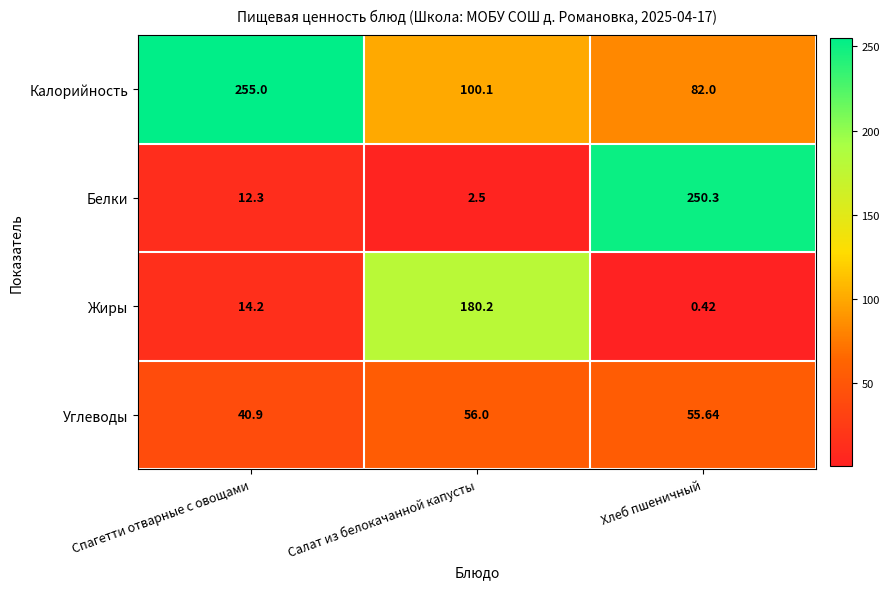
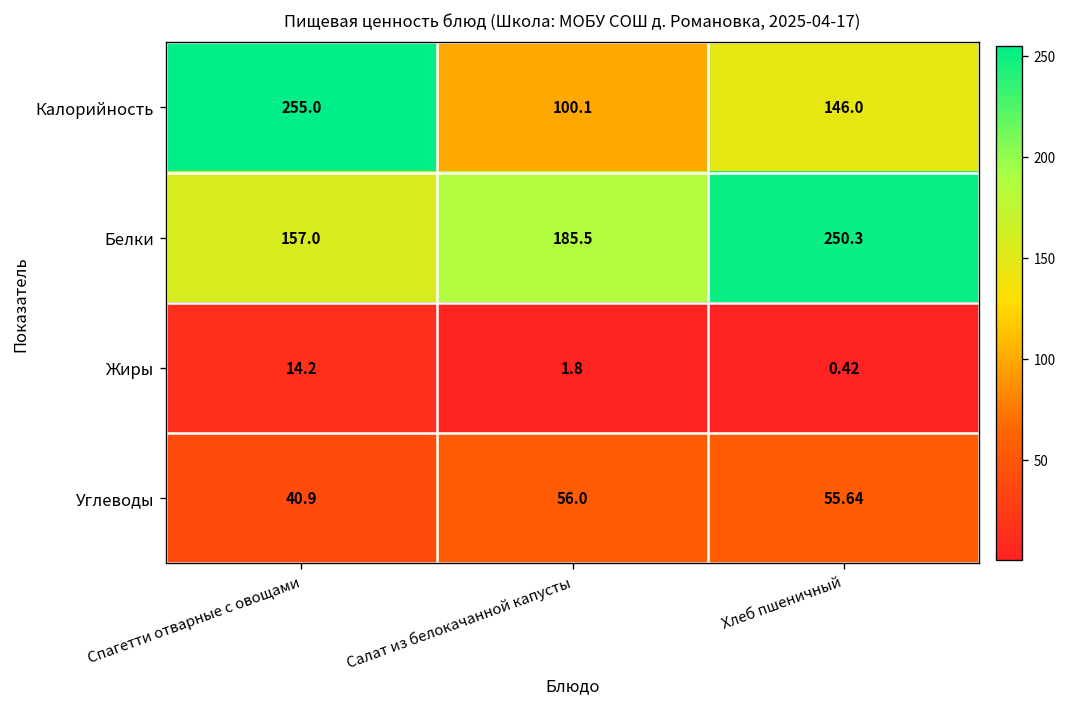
  {
    "Калорийность": {
      "Спагетти отварные с овощами": 255.0,
      "Салат из белокачанной капусты": 100.1,
-     "Хлеб пшеничный": 82.0
+     "Хлеб пшеничный": 146.0
    },
    "Белки": {
-     "Спагетти отварные с овощами": 12.3,
-     "Салат из белокачанной капусты": 2.5,
+     "Спагетти отварные с овощами": 157.0,
+     "Салат из белокачанной капусты": 185.5,
      "Хлеб пшеничный": 250.3
    },
    "Жиры": {
      "Спагетти отварные с овощами": 14.2,
-     "Салат из белокачанной капусты": 180.2,
+     "Салат из белокачанной капусты": 1.8,
      "Хлеб пшеничный": 0.42
    },
    "Углеводы": {
      "Спагетти отварные с овощами": 40.9,
      "Салат из белокачанной капусты": 56.0,
      "Хлеб пшеничный": 55.64
    }
  }
